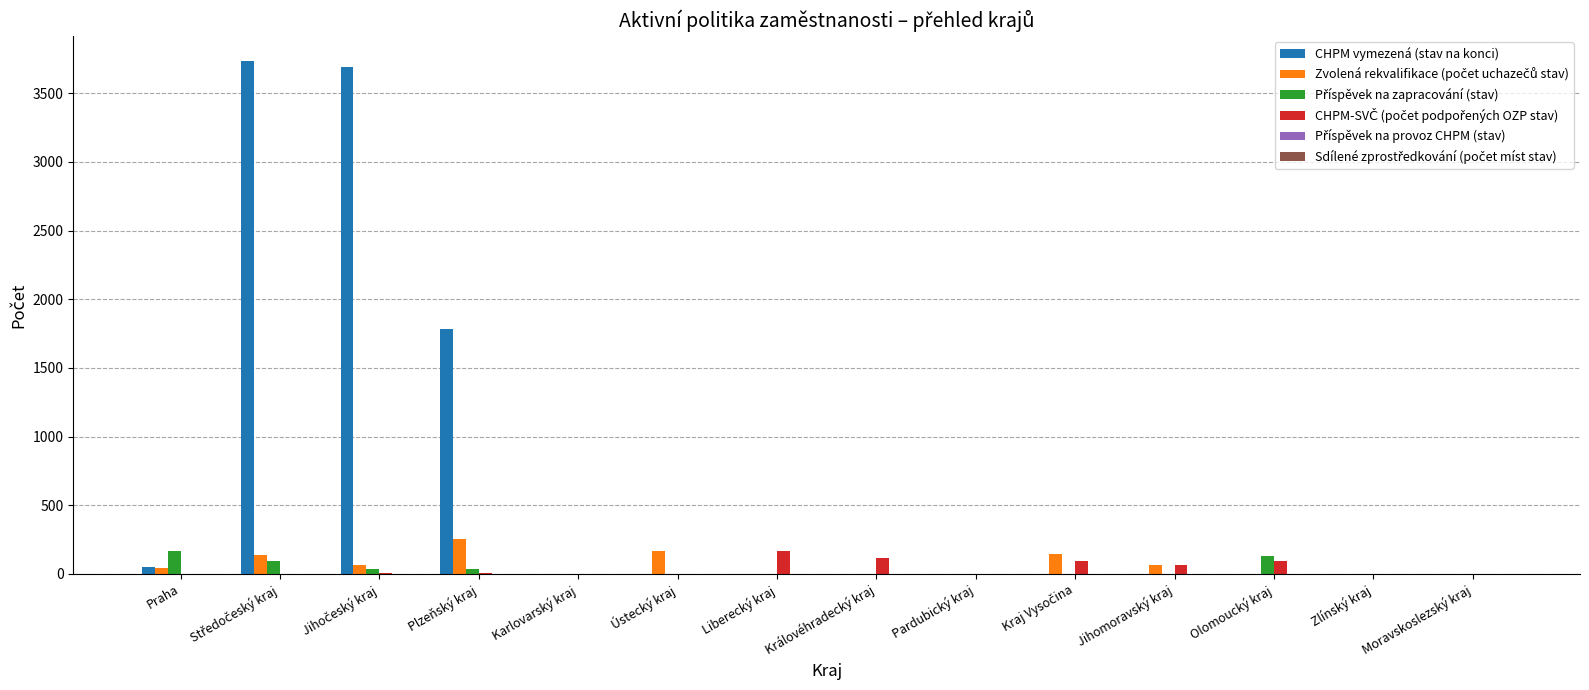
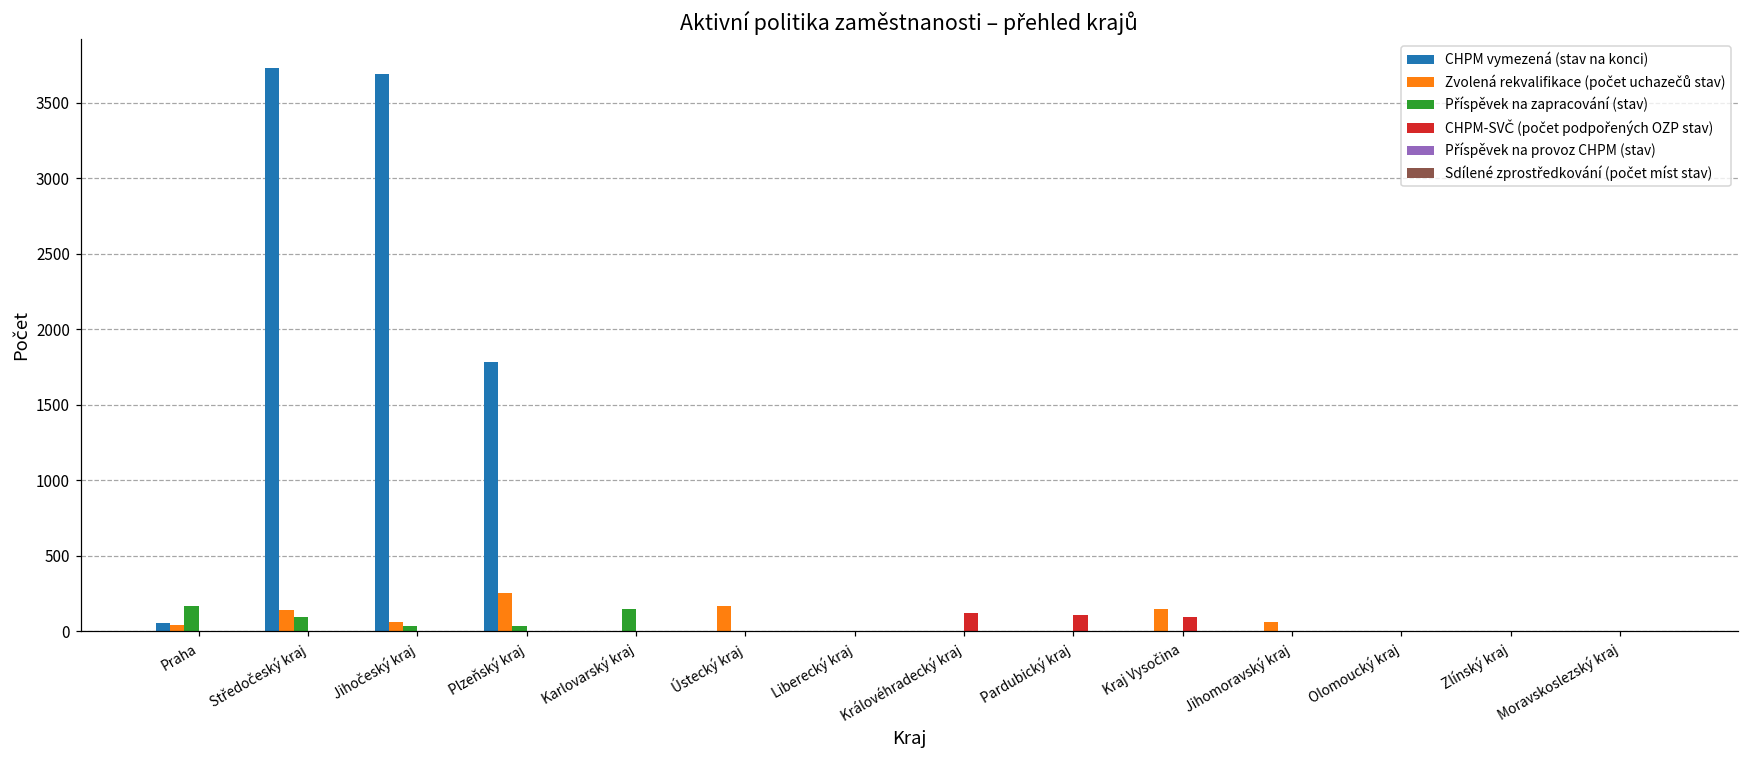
  {
    "CHPM vymezená (stav na konci)": {
      "Praha": 50,
      "Středočeský kraj": 3730,
      "Jihočeský kraj": 3690,
      "Plzeňský kraj": 1780,
      "Karlovarský kraj": 0,
      "Ústecký kraj": 0,
      "Liberecký kraj": 0,
      "Královéhradecký kraj": 0,
      "Pardubický kraj": 0,
      "Kraj Vysočina": 0,
      "Jihomoravský kraj": 0,
      "Olomoucký kraj": 0,
      "Zlínský kraj": 0,
      "Moravskoslezský kraj": 0
    },
    "Zvolená rekvalifikace (počet uchazečů stav)": {
      "Praha": 40,
      "Středočeský kraj": 140,
      "Jihočeský kraj": 60,
      "Plzeňský kraj": 250,
      "Karlovarský kraj": 0,
      "Ústecký kraj": 170,
      "Liberecký kraj": 0,
      "Královéhradecký kraj": 0,
      "Pardubický kraj": 0,
      "Kraj Vysočina": 150,
      "Jihomoravský kraj": 60,
      "Olomoucký kraj": 0,
      "Zlínský kraj": 0,
      "Moravskoslezský kraj": 0
    },
    "Příspěvek na zapracování (stav)": {
      "Praha": 170,
      "Středočeský kraj": 90,
      "Jihočeský kraj": 40,
      "Plzeňský kraj": 40,
-     "Karlovarský kraj": 0,
+     "Karlovarský kraj": 150,
      "Ústecký kraj": 0,
      "Liberecký kraj": 0,
      "Královéhradecký kraj": 0,
      "Pardubický kraj": 0,
      "Kraj Vysočina": 0,
      "Jihomoravský kraj": 0,
-     "Olomoucký kraj": 130,
+     "Olomoucký kraj": 0,
      "Zlínský kraj": 0,
      "Moravskoslezský kraj": 0
    },
    "CHPM-SVČ (počet podpořených OZP stav)": {
      "Středočeský kraj": 0,
      "Karlovarský kraj": 0,
      "Ústecký kraj": 0,
-     "Liberecký kraj": 170,
+     "Liberecký kraj": 0,
      "Královéhradecký kraj": 120,
-     "Pardubický kraj": 0,
+     "Pardubický kraj": 110,
      "Kraj Vysočina": 90,
-     "Jihomoravský kraj": 70,
-     "Olomoucký kraj": 100,
+     "Jihomoravský kraj": 0,
+     "Olomoucký kraj": 0,
      "Zlínský kraj": 0,
      "Moravskoslezský kraj": 0
    },
    "Příspěvek na provoz CHPM (stav)": {
      "Praha": 0,
      "Středočeský kraj": 0,
      "Jihočeský kraj": 0,
      "Plzeňský kraj": 0,
      "Karlovarský kraj": 0,
      "Ústecký kraj": 0,
      "Liberecký kraj": 0,
      "Královéhradecký kraj": 0,
      "Pardubický kraj": 0,
      "Kraj Vysočina": 0,
      "Jihomoravský kraj": 0,
      "Olomoucký kraj": 0,
      "Zlínský kraj": 0,
      "Moravskoslezský kraj": 0
    },
    "Sdílené zprostředkování (počet míst stav)": {
      "Praha": 0,
      "Středočeský kraj": 0,
      "Jihočeský kraj": 0,
      "Plzeňský kraj": 0,
      "Karlovarský kraj": 0,
      "Ústecký kraj": 0,
      "Liberecký kraj": 0,
      "Královéhradecký kraj": 0,
      "Pardubický kraj": 0,
      "Kraj Vysočina": 0,
      "Jihomoravský kraj": 0,
      "Olomoucký kraj": 0,
      "Zlínský kraj": 0,
      "Moravskoslezský kraj": 0
    }
  }
